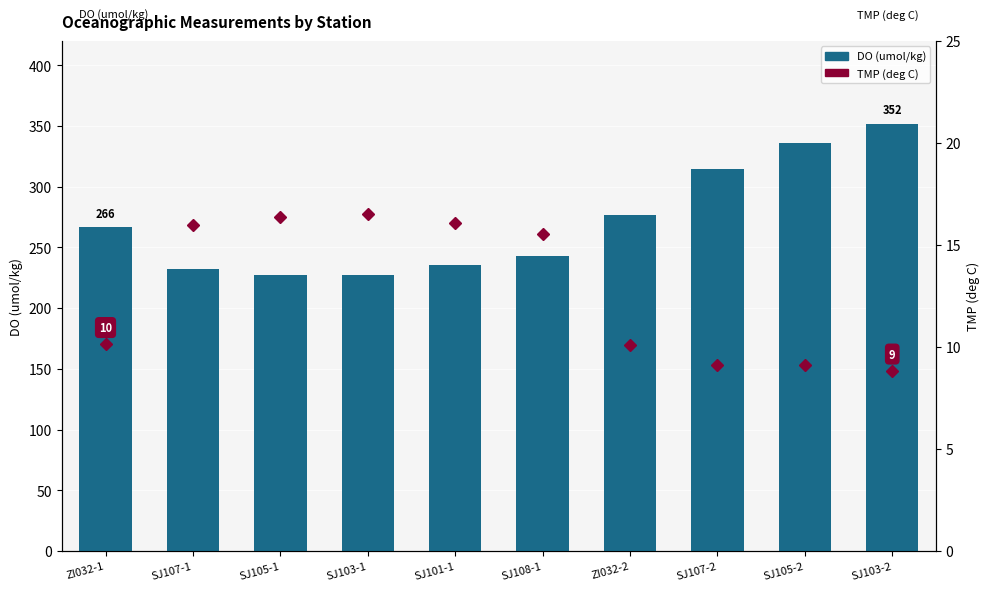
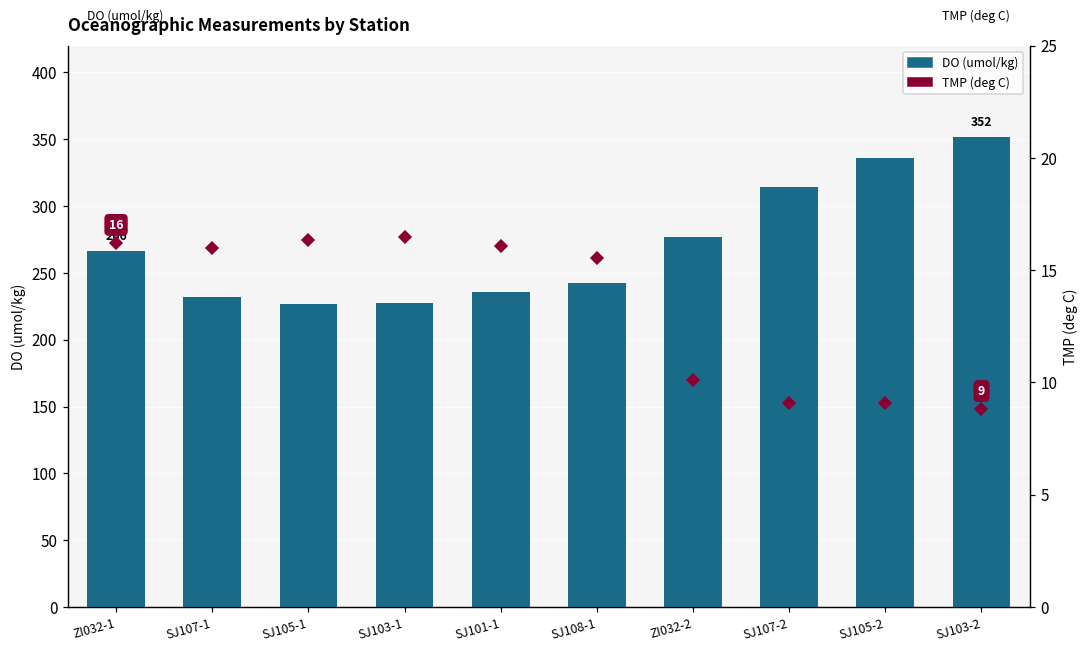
  {
    "DO (umol/kg)": {
      "ZI032-1": 266,
      "SJ103-2": 352
    },
    "TMP (deg C)": {
-     "ZI032-1": 10
+     "ZI032-1": 16
    }
  }
